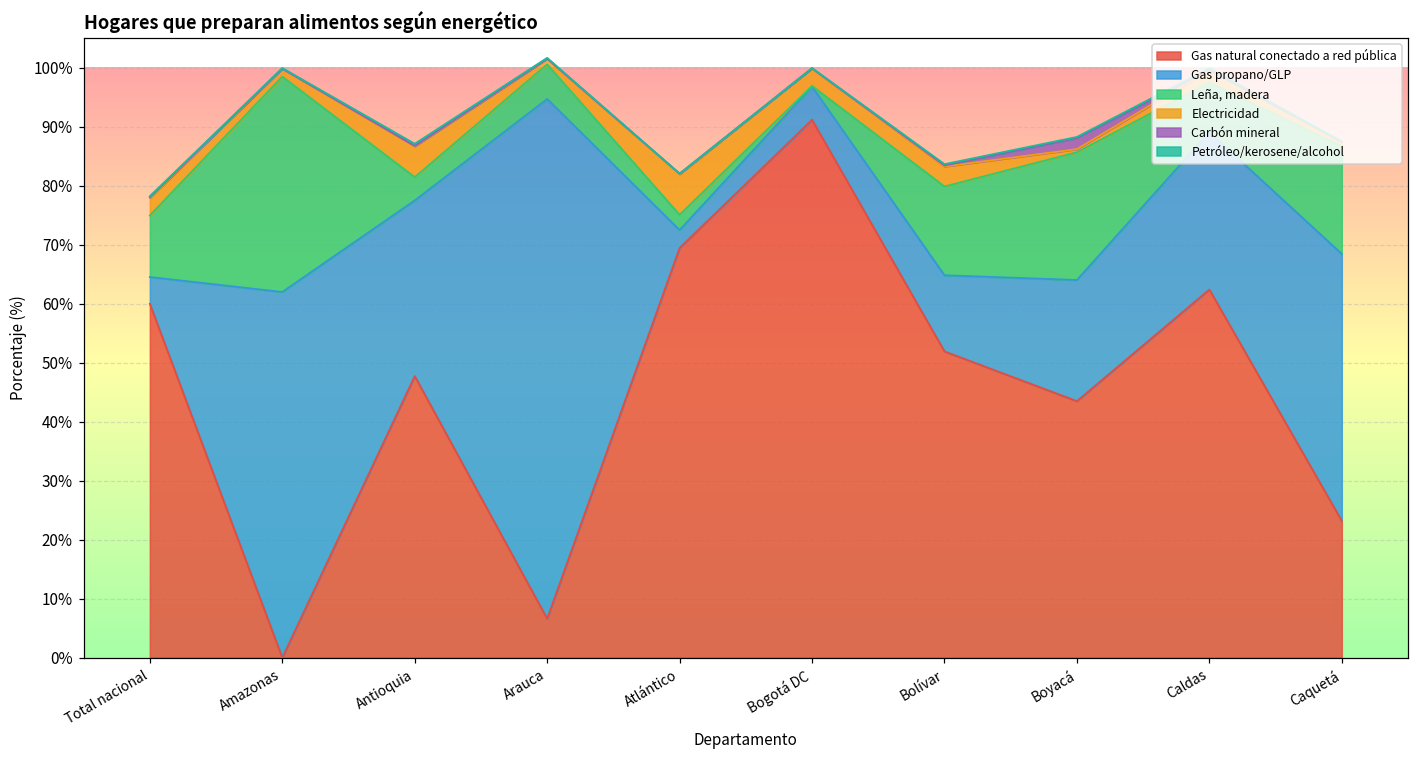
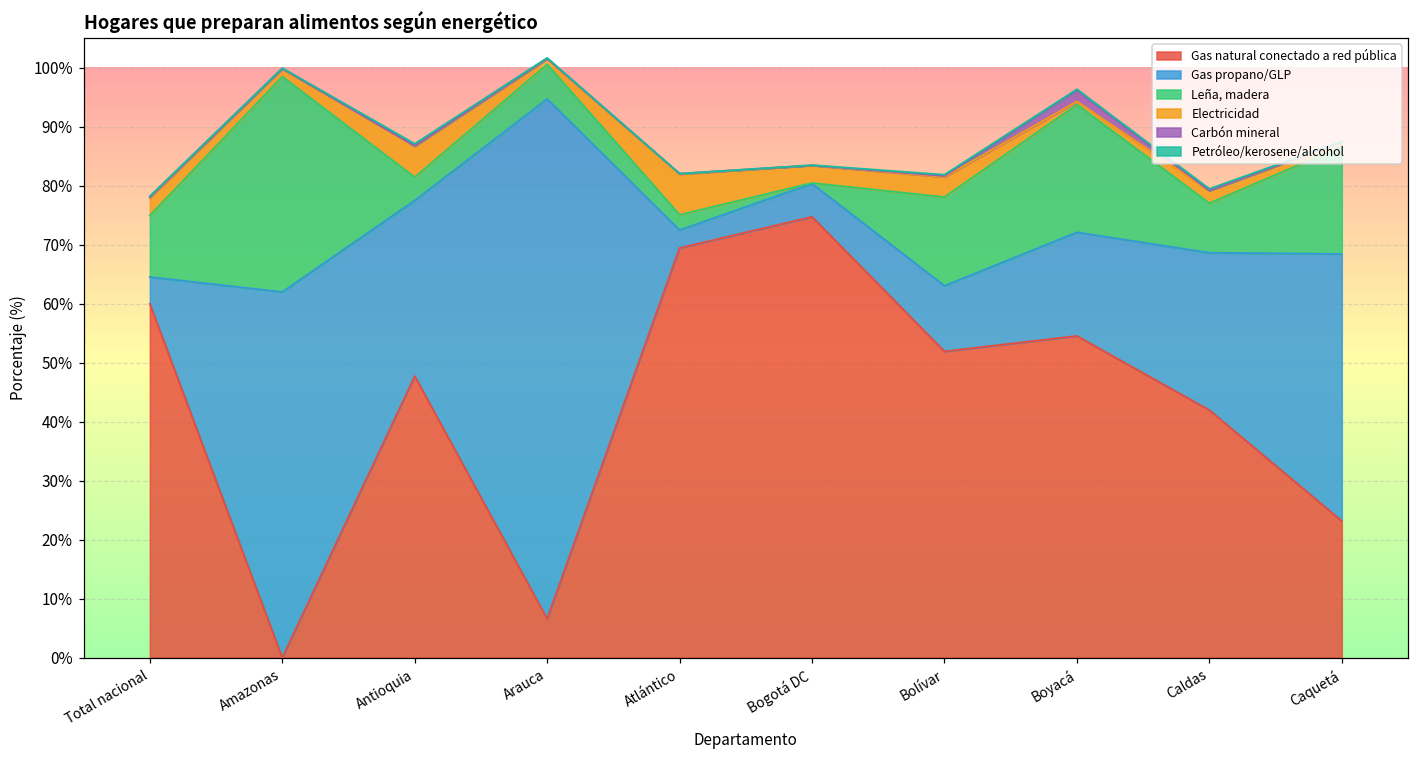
  {
    "Gas natural conectado a red pública": {
      "Total nacional": "60%",
      "Amazonas": "0%",
      "Antioquia": "48%",
      "Arauca": "7%",
      "Atlántico": "69%",
-     "Bogotá DC": "91%",
+     "Bogotá DC": "75%",
      "Bolívar": "52%",
-     "Boyacá": "43%",
-     "Caldas": "62%",
+     "Boyacá": "55%",
+     "Caldas": "42%",
      "Caquetá": "23%"
    },
    "Gas propano/GLP": {
      "Total nacional": "5%",
      "Amazonas": "62%",
      "Antioquia": "30%",
      "Arauca": "88%",
      "Atlántico": "3%",
-     "Bolívar": "13%",
-     "Boyacá": "21%",
+     "Bolívar": "11%",
+     "Boyacá": "18%",
      "Caquetá": "45%"
    },
    "Electricidad": {
      "Boyacá": "1%"
    }
  }
